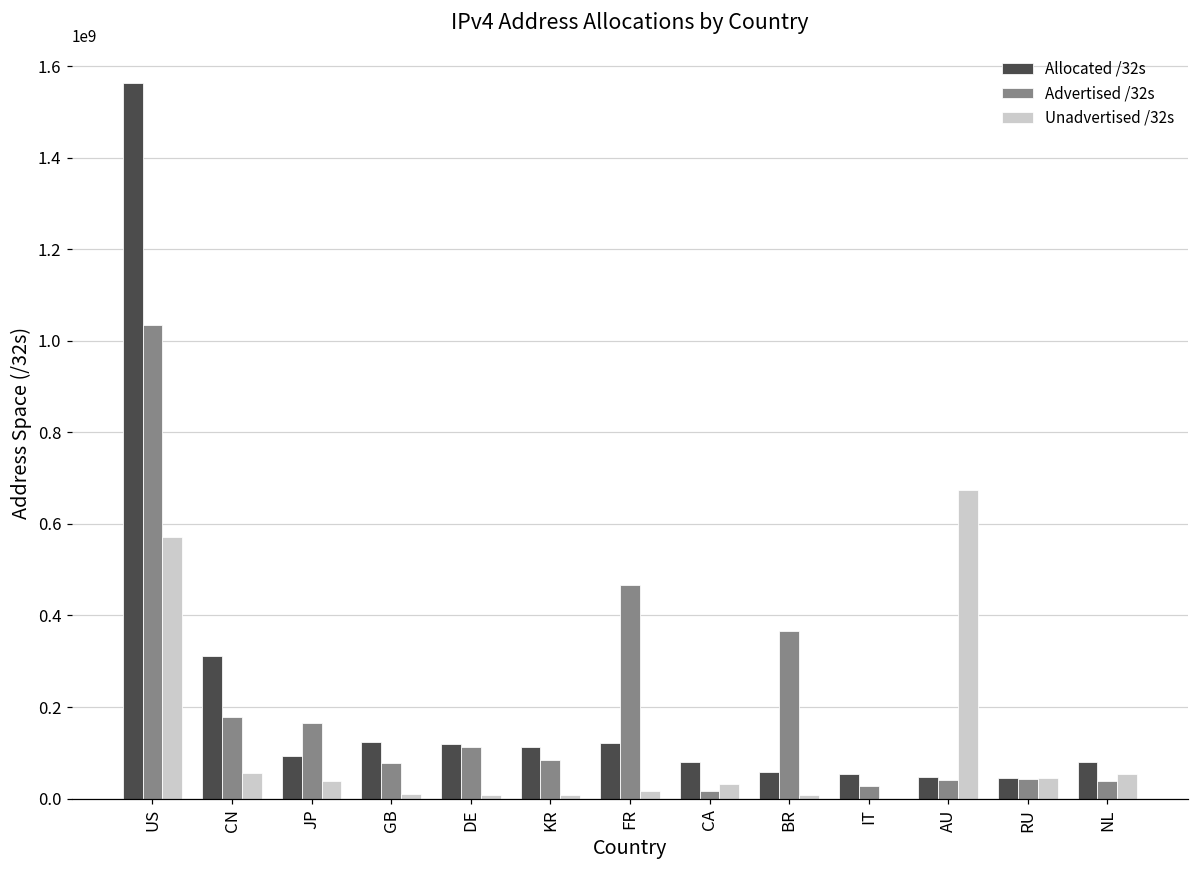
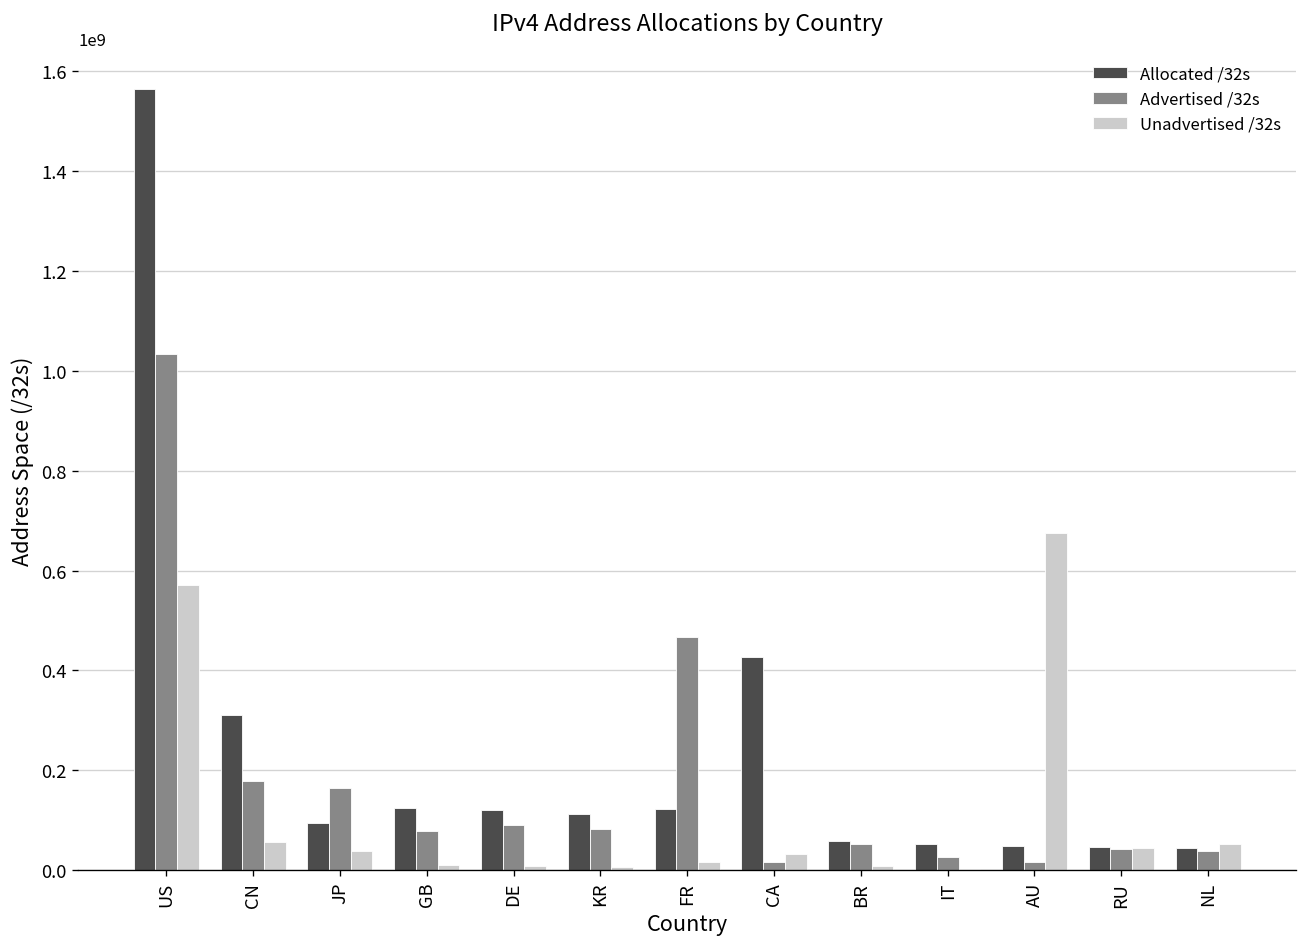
  {
    "Allocated /32s": {
      "US": 1560000000,
      "CN": 310000000,
      "JP": 90000000,
      "GB": 120000000,
      "DE": 120000000,
      "KR": 110000000,
      "FR": 120000000,
-     "CA": 80000000,
+     "CA": 430000000,
      "BR": 60000000,
      "IT": 50000000,
      "AU": 50000000,
      "RU": 50000000,
-     "NL": 80000000
+     "NL": 50000000
    },
    "Advertised /32s": {
      "US": 1030000000,
      "CN": 180000000,
      "JP": 160000000,
      "GB": 80000000,
-     "DE": 110000000,
+     "DE": 90000000,
      "KR": 80000000,
      "FR": 470000000,
      "CA": 20000000,
-     "BR": 370000000,
+     "BR": 50000000,
      "IT": 30000000,
-     "AU": 40000000,
+     "AU": 20000000,
      "RU": 40000000,
      "NL": 40000000
    },
    "Unadvertised /32s": {
      "US": 570000000,
      "CN": 60000000,
      "JP": 40000000,
      "GB": 10000000,
      "DE": 10000000,
      "KR": 10000000,
      "FR": 20000000,
      "CA": 30000000,
      "BR": 10000000,
      "AU": 670000000,
      "RU": 40000000,
      "NL": 50000000
    }
  }
